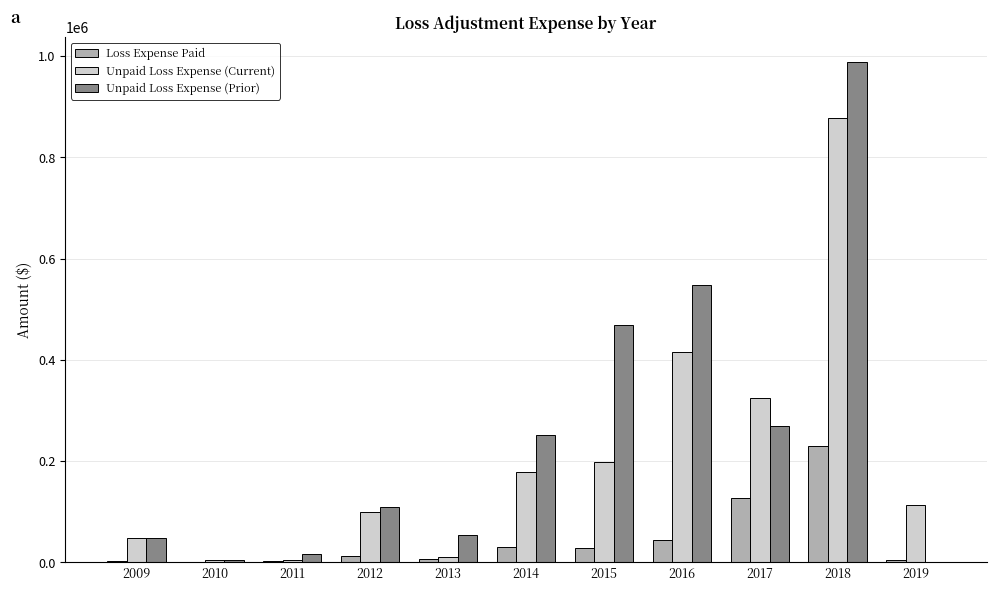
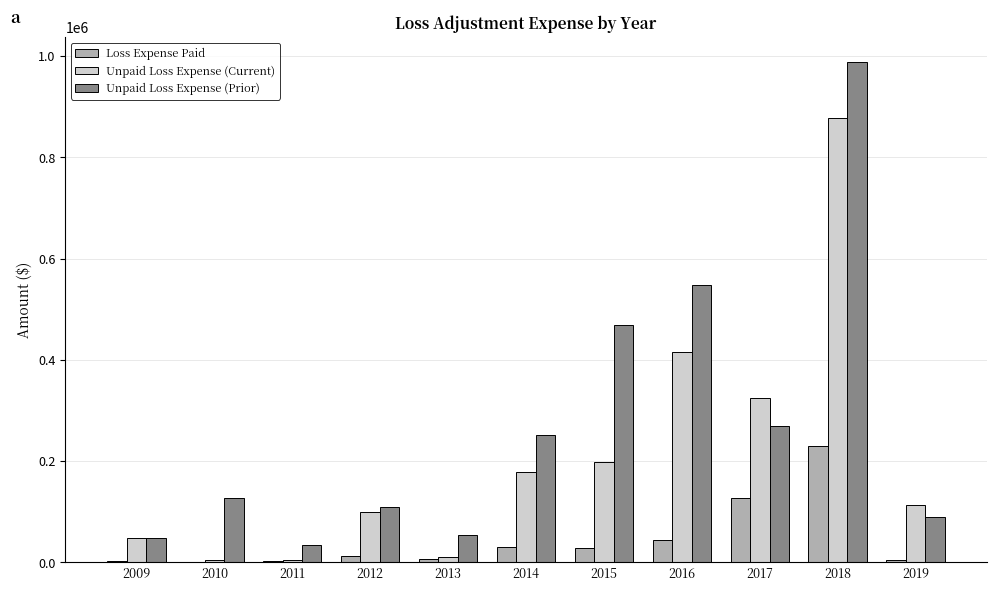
  {
    "Unpaid Loss Expense (Prior)": {
      "2009": 50000,
-     "2010": 0,
-     "2011": 20000,
+     "2010": 130000,
+     "2011": 30000,
      "2012": 110000,
      "2013": 50000,
      "2014": 250000,
      "2015": 470000,
      "2016": 550000,
      "2017": 270000,
      "2018": 990000,
-     "2019": 0
+     "2019": 90000
    }
  }
